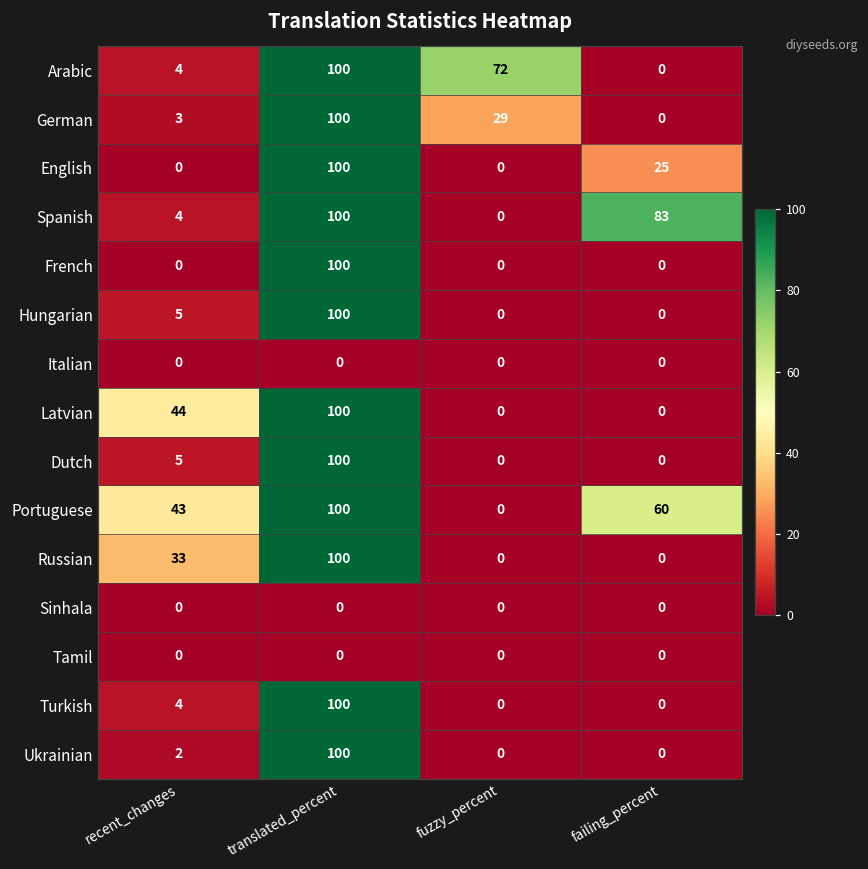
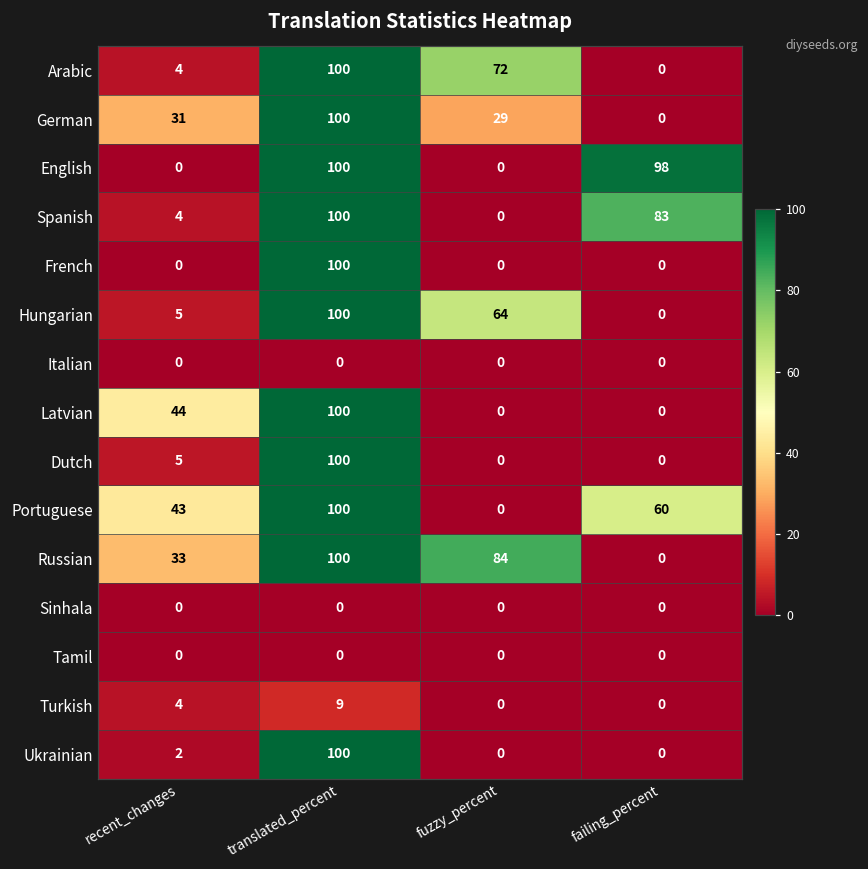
  {
    "Arabic": {
      "recent_changes": 4,
      "translated_percent": 100,
      "fuzzy_percent": 72,
      "failing_percent": 0
    },
    "German": {
-     "recent_changes": 3,
+     "recent_changes": 31,
      "translated_percent": 100,
      "fuzzy_percent": 29,
      "failing_percent": 0
    },
    "English": {
      "recent_changes": 0,
      "translated_percent": 100,
      "fuzzy_percent": 0,
-     "failing_percent": 25
+     "failing_percent": 98
    },
    "Spanish": {
      "recent_changes": 4,
      "translated_percent": 100,
      "fuzzy_percent": 0,
      "failing_percent": 83
    },
    "French": {
      "recent_changes": 0,
      "translated_percent": 100,
      "fuzzy_percent": 0,
      "failing_percent": 0
    },
    "Hungarian": {
      "recent_changes": 5,
      "translated_percent": 100,
-     "fuzzy_percent": 0,
+     "fuzzy_percent": 64,
      "failing_percent": 0
    },
    "Italian": {
      "recent_changes": 0,
      "translated_percent": 0,
      "fuzzy_percent": 0,
      "failing_percent": 0
    },
    "Latvian": {
      "recent_changes": 44,
      "translated_percent": 100,
      "fuzzy_percent": 0,
      "failing_percent": 0
    },
    "Dutch": {
      "recent_changes": 5,
      "translated_percent": 100,
      "fuzzy_percent": 0,
      "failing_percent": 0
    },
    "Portuguese": {
      "recent_changes": 43,
      "translated_percent": 100,
      "fuzzy_percent": 0,
      "failing_percent": 60
    },
    "Russian": {
      "recent_changes": 33,
      "translated_percent": 100,
-     "fuzzy_percent": 0,
+     "fuzzy_percent": 84,
      "failing_percent": 0
    },
    "Sinhala": {
      "recent_changes": 0,
      "translated_percent": 0,
      "fuzzy_percent": 0,
      "failing_percent": 0
    },
    "Tamil": {
      "recent_changes": 0,
      "translated_percent": 0,
      "fuzzy_percent": 0,
      "failing_percent": 0
    },
    "Turkish": {
      "recent_changes": 4,
-     "translated_percent": 100,
+     "translated_percent": 9,
      "fuzzy_percent": 0,
      "failing_percent": 0
    },
    "Ukrainian": {
      "recent_changes": 2,
      "translated_percent": 100,
      "fuzzy_percent": 0,
      "failing_percent": 0
    }
  }
